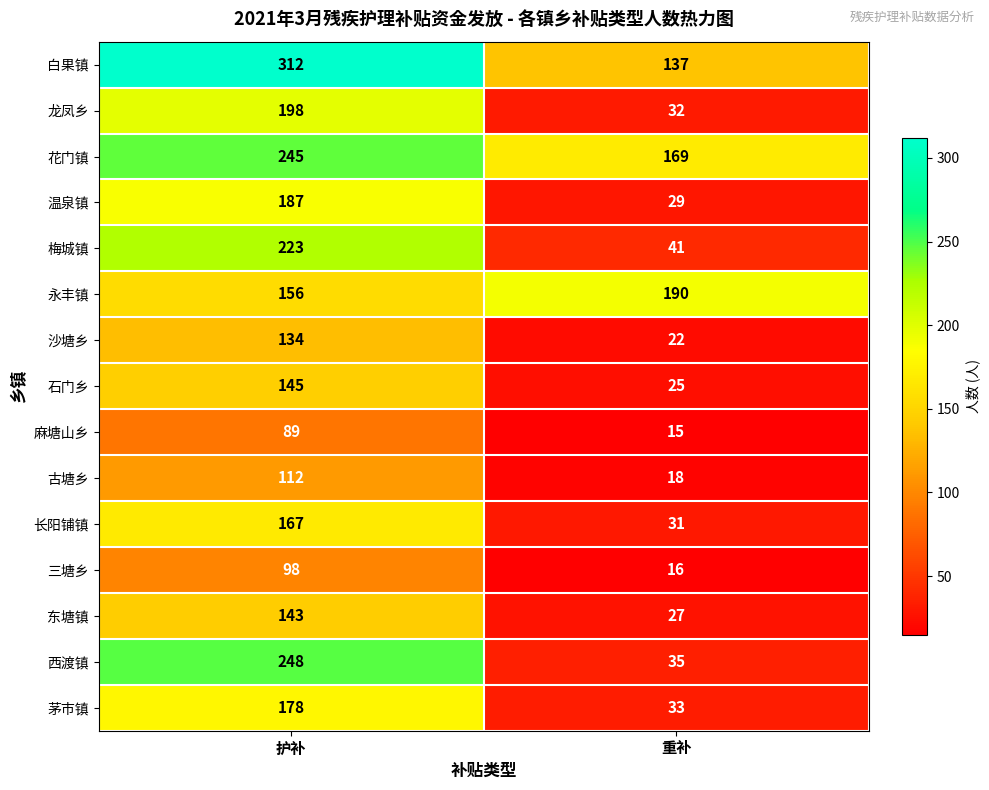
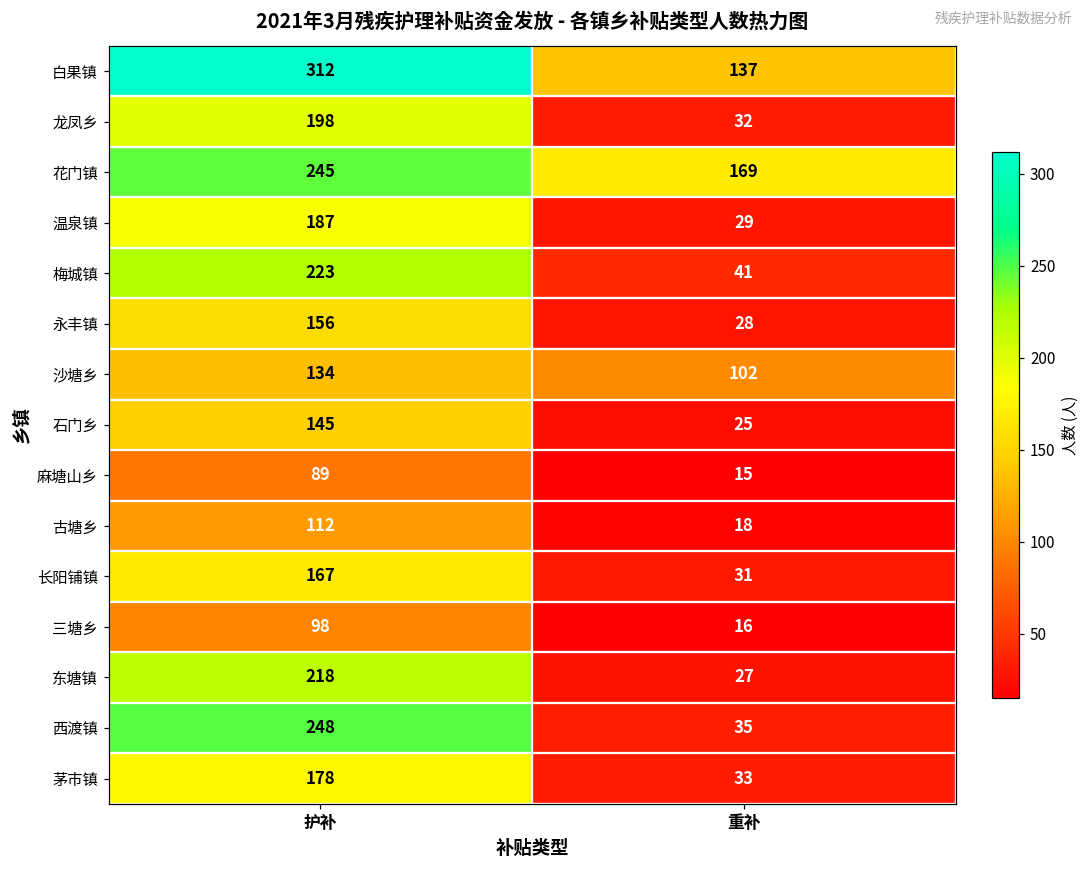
  {
    "白果镇": {
      "护补": 312,
      "重补": 137
    },
    "龙凤乡": {
      "护补": 198,
      "重补": 32
    },
    "花门镇": {
      "护补": 245,
      "重补": 169
    },
    "温泉镇": {
      "护补": 187,
      "重补": 29
    },
    "梅城镇": {
      "护补": 223,
      "重补": 41
    },
    "永丰镇": {
      "护补": 156,
-     "重补": 190
+     "重补": 28
    },
    "沙塘乡": {
      "护补": 134,
-     "重补": 22
+     "重补": 102
    },
    "石门乡": {
      "护补": 145,
      "重补": 25
    },
    "麻塘山乡": {
      "护补": 89,
      "重补": 15
    },
    "古塘乡": {
      "护补": 112,
      "重补": 18
    },
    "长阳铺镇": {
      "护补": 167,
      "重补": 31
    },
    "三塘乡": {
      "护补": 98,
      "重补": 16
    },
    "东塘镇": {
-     "护补": 143,
+     "护补": 218,
      "重补": 27
    },
    "西渡镇": {
      "护补": 248,
      "重补": 35
    },
    "茅市镇": {
      "护补": 178,
      "重补": 33
    }
  }
